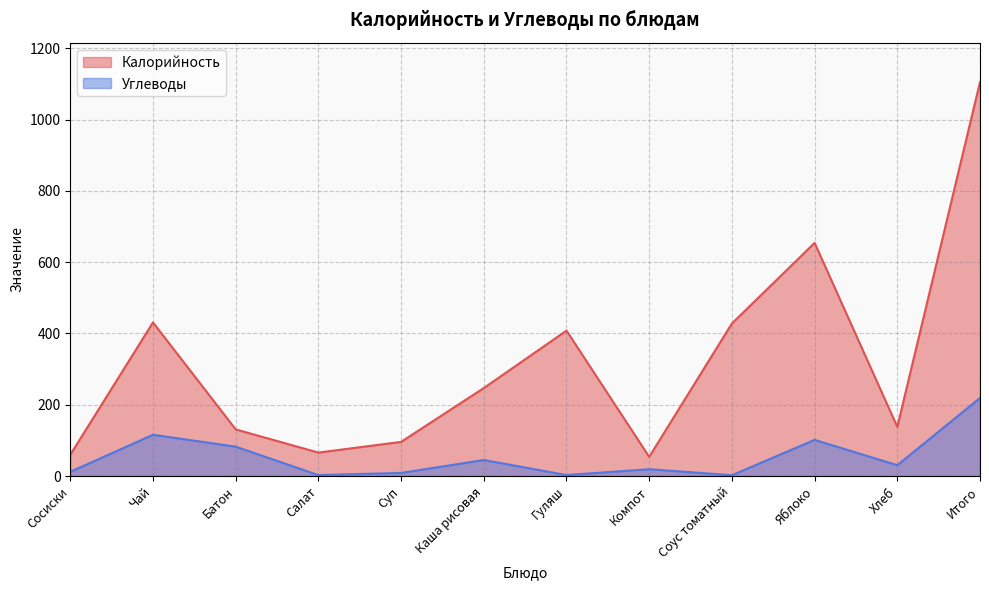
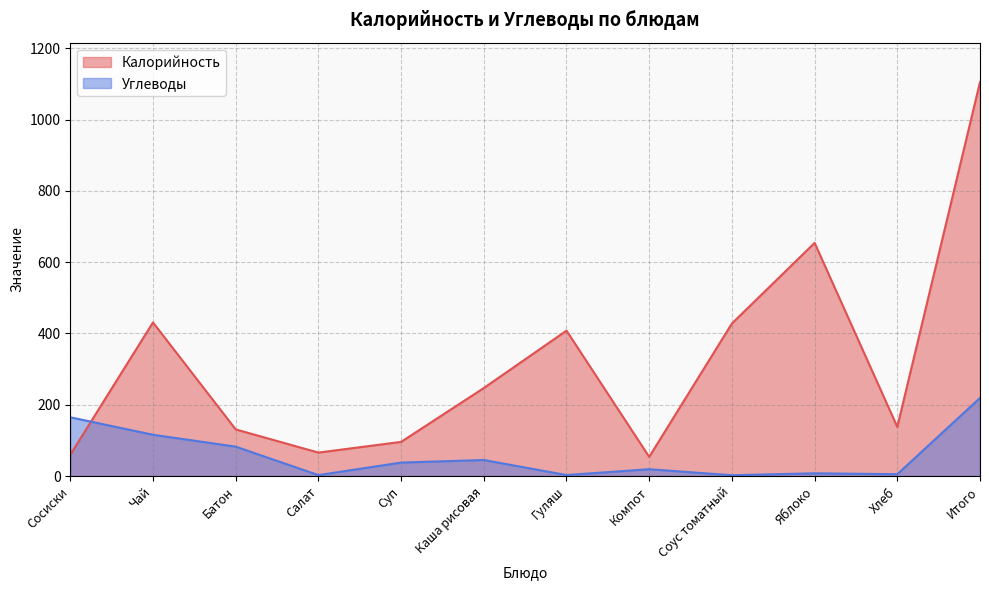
  {
    "Калорийность": {
      "Сосиски": 60,
      "Чай": 430,
      "Батон": 130,
      "Салат": 70,
      "Суп": 100,
      "Каша рисовая": 250,
      "Гуляш": 410,
      "Компот": 50,
      "Соус томатный": 430,
      "Яблоко": 650,
      "Хлеб": 140,
      "Итого": 1110
    },
    "Углеводы": {
-     "Сосиски": 10,
+     "Сосиски": 170,
      "Чай": 120,
      "Батон": 80,
      "Салат": 0,
-     "Суп": 10,
+     "Суп": 40,
      "Каша рисовая": 50,
      "Гуляш": 0,
      "Компот": 20,
      "Соус томатный": 0,
-     "Яблоко": 100,
-     "Хлеб": 30,
+     "Яблоко": 10,
+     "Хлеб": 10,
      "Итого": 220
    }
  }
